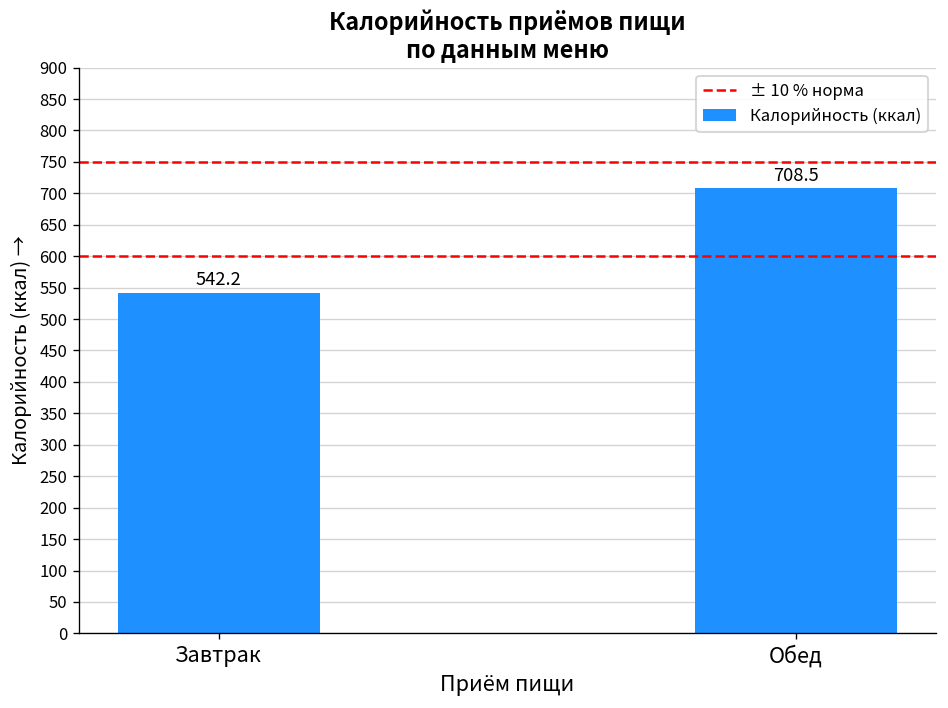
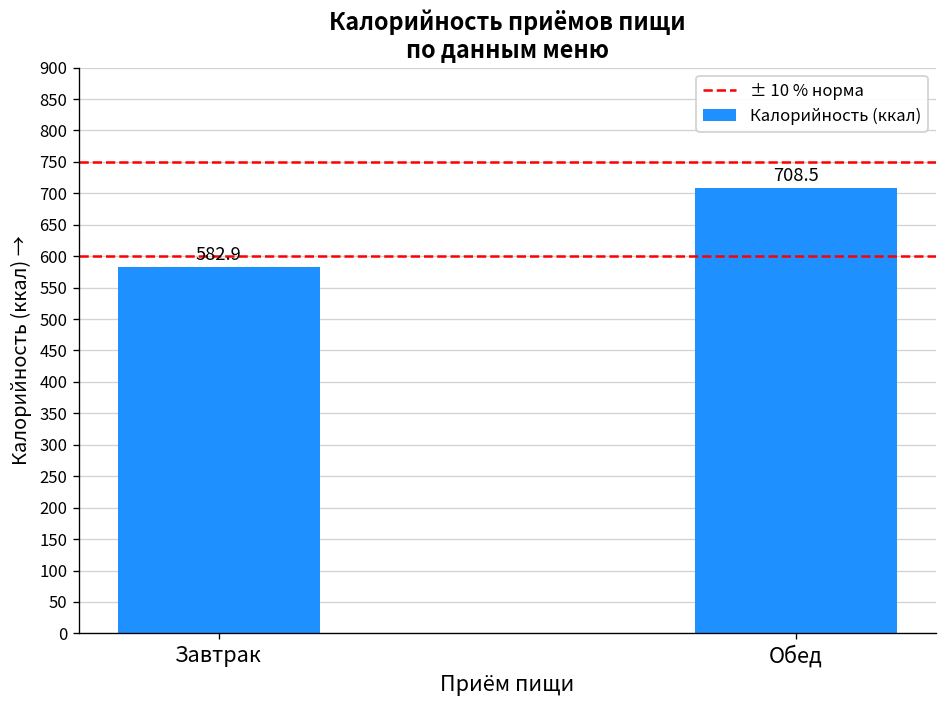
  {
-   "Завтрак": 542.2,
+   "Завтрак": 582.9,
    "Обед": 708.5
  }
